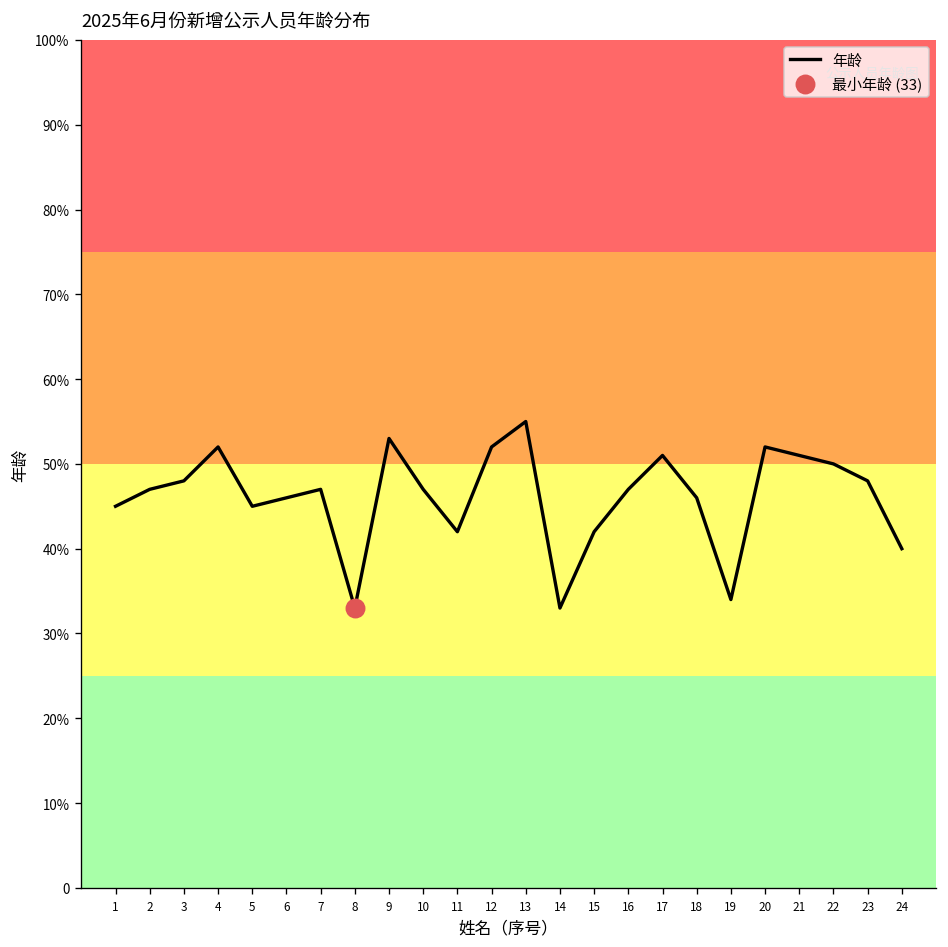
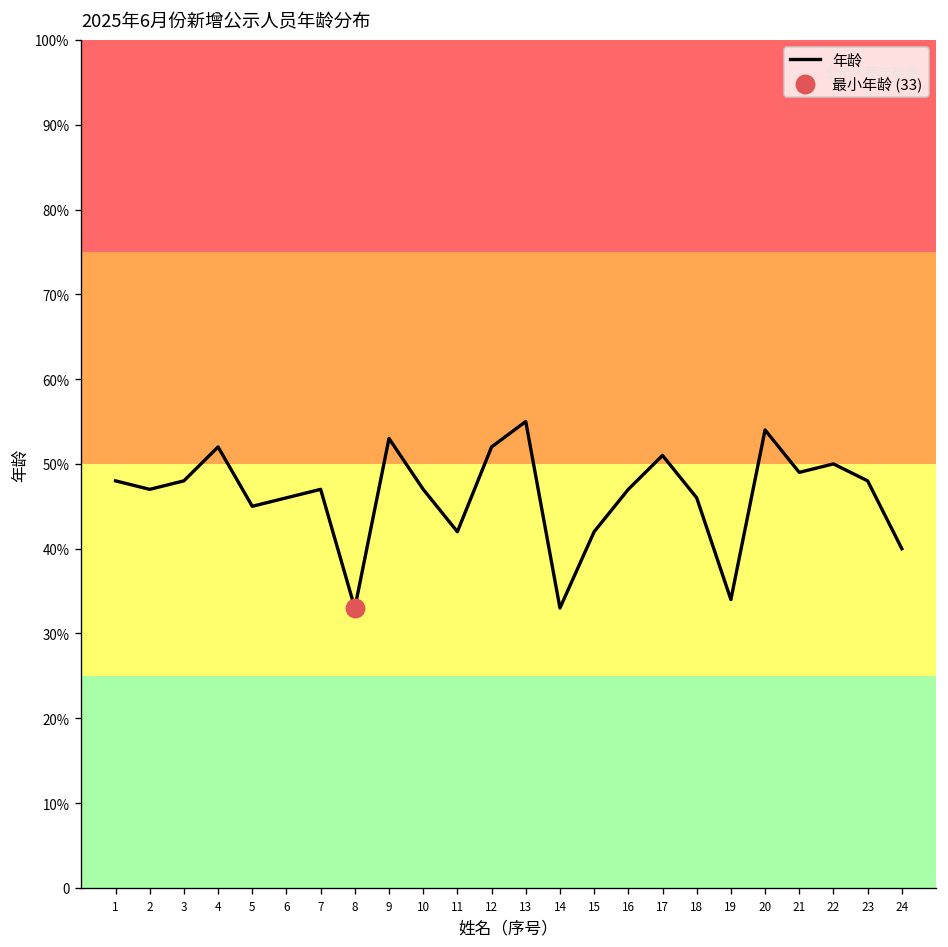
  {
    "年龄": {
-     "1": "45%",
+     "1": "48%",
      "2": "47%",
      "3": "48%",
      "4": "52%",
      "5": "45%",
      "6": "46%",
      "7": "47%",
      "9": "53%",
      "10": "47%",
      "11": "42%",
      "12": "52%",
      "13": "55%",
      "14": "33%",
      "15": "42%",
      "16": "47%",
      "17": "51%",
      "18": "46%",
      "19": "34%",
-     "20": "52%",
-     "21": "51%",
+     "20": "54%",
+     "21": "49%",
      "22": "50%",
      "23": "48%",
      "24": "40%"
    }
  }
